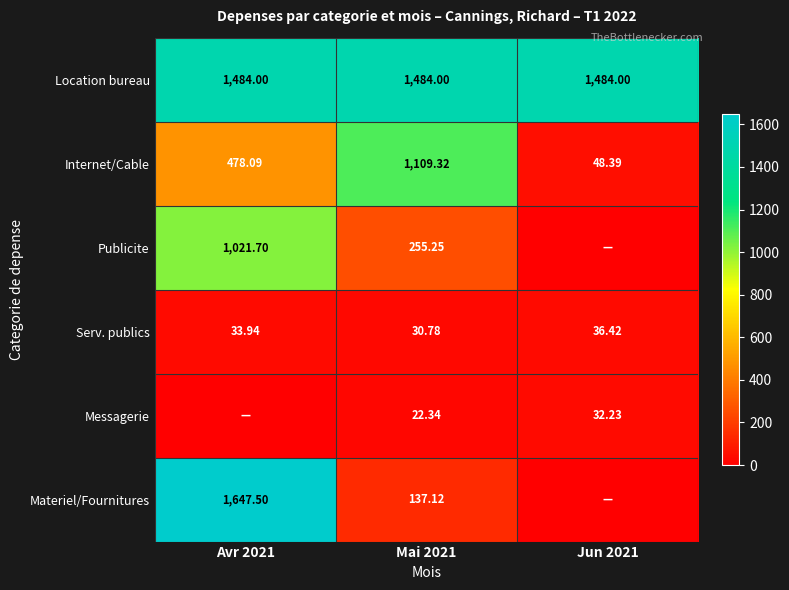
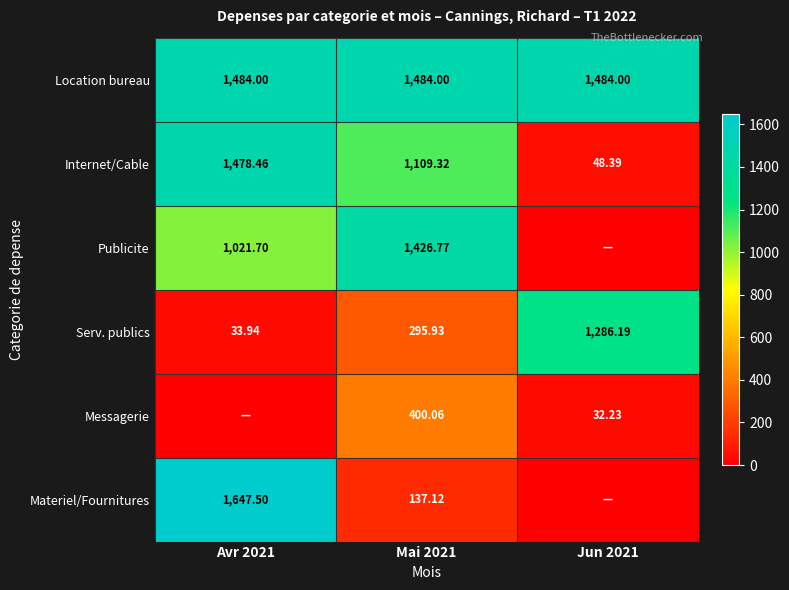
  {
    "Location bureau": {
      "Avr 2021": "1,484.00",
      "Mai 2021": "1,484.00",
      "Jun 2021": "1,484.00"
    },
    "Internet/Cable": {
-     "Avr 2021": "478.09",
+     "Avr 2021": "1,478.46",
      "Mai 2021": "1,109.32",
      "Jun 2021": "48.39"
    },
    "Publicite": {
      "Avr 2021": "1,021.70",
-     "Mai 2021": "255.25"
+     "Mai 2021": "1,426.77"
    },
    "Serv. publics": {
      "Avr 2021": "33.94",
-     "Mai 2021": "30.78",
-     "Jun 2021": "36.42"
+     "Mai 2021": "295.93",
+     "Jun 2021": "1,286.19"
    },
    "Messagerie": {
-     "Mai 2021": "22.34",
+     "Mai 2021": "400.06",
      "Jun 2021": "32.23"
    },
    "Materiel/Fournitures": {
      "Avr 2021": "1,647.50",
      "Mai 2021": "137.12"
    }
  }
